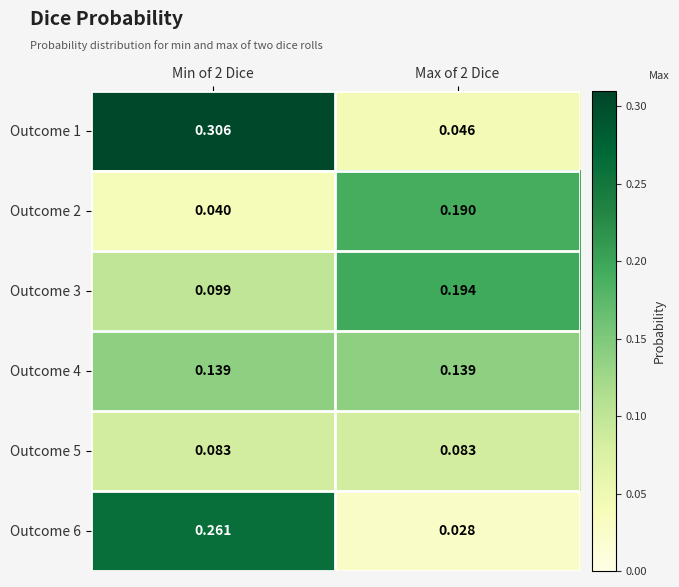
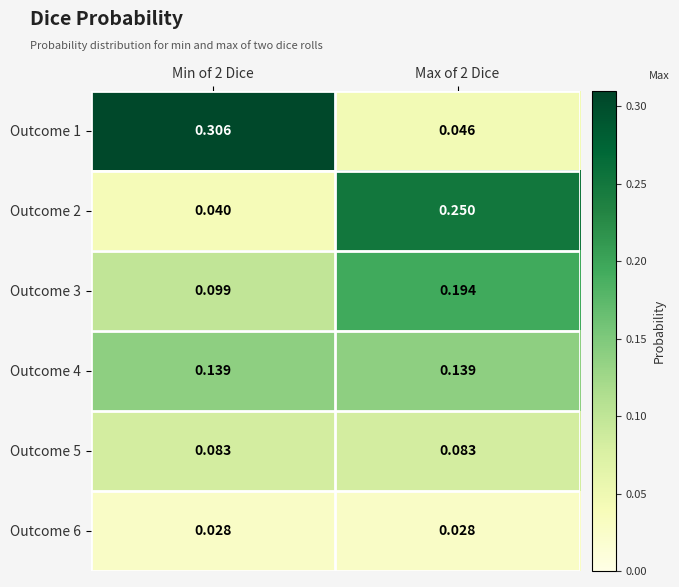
  {
    "Outcome 1": {
      "Min of 2 Dice": 0.306,
      "Max of 2 Dice": 0.046
    },
    "Outcome 2": {
      "Min of 2 Dice": 0.040,
-     "Max of 2 Dice": 0.190
+     "Max of 2 Dice": 0.250
    },
    "Outcome 3": {
      "Min of 2 Dice": 0.099,
      "Max of 2 Dice": 0.194
    },
    "Outcome 4": {
      "Min of 2 Dice": 0.139,
      "Max of 2 Dice": 0.139
    },
    "Outcome 5": {
      "Min of 2 Dice": 0.083,
      "Max of 2 Dice": 0.083
    },
    "Outcome 6": {
-     "Min of 2 Dice": 0.261,
+     "Min of 2 Dice": 0.028,
      "Max of 2 Dice": 0.028
    }
  }
